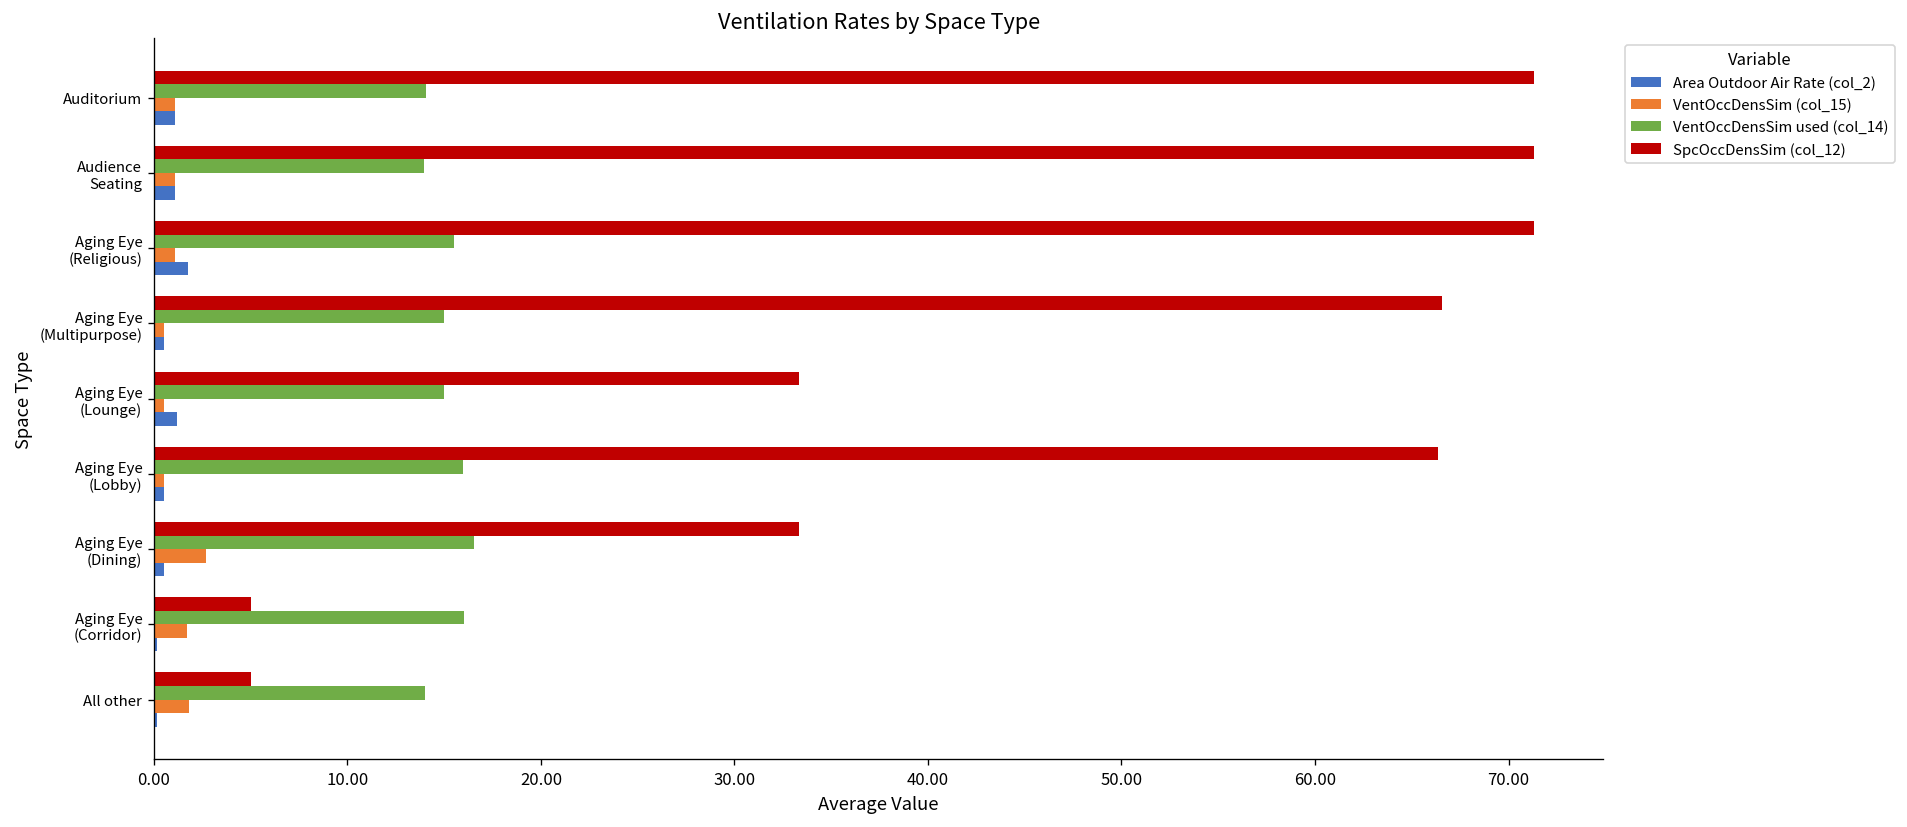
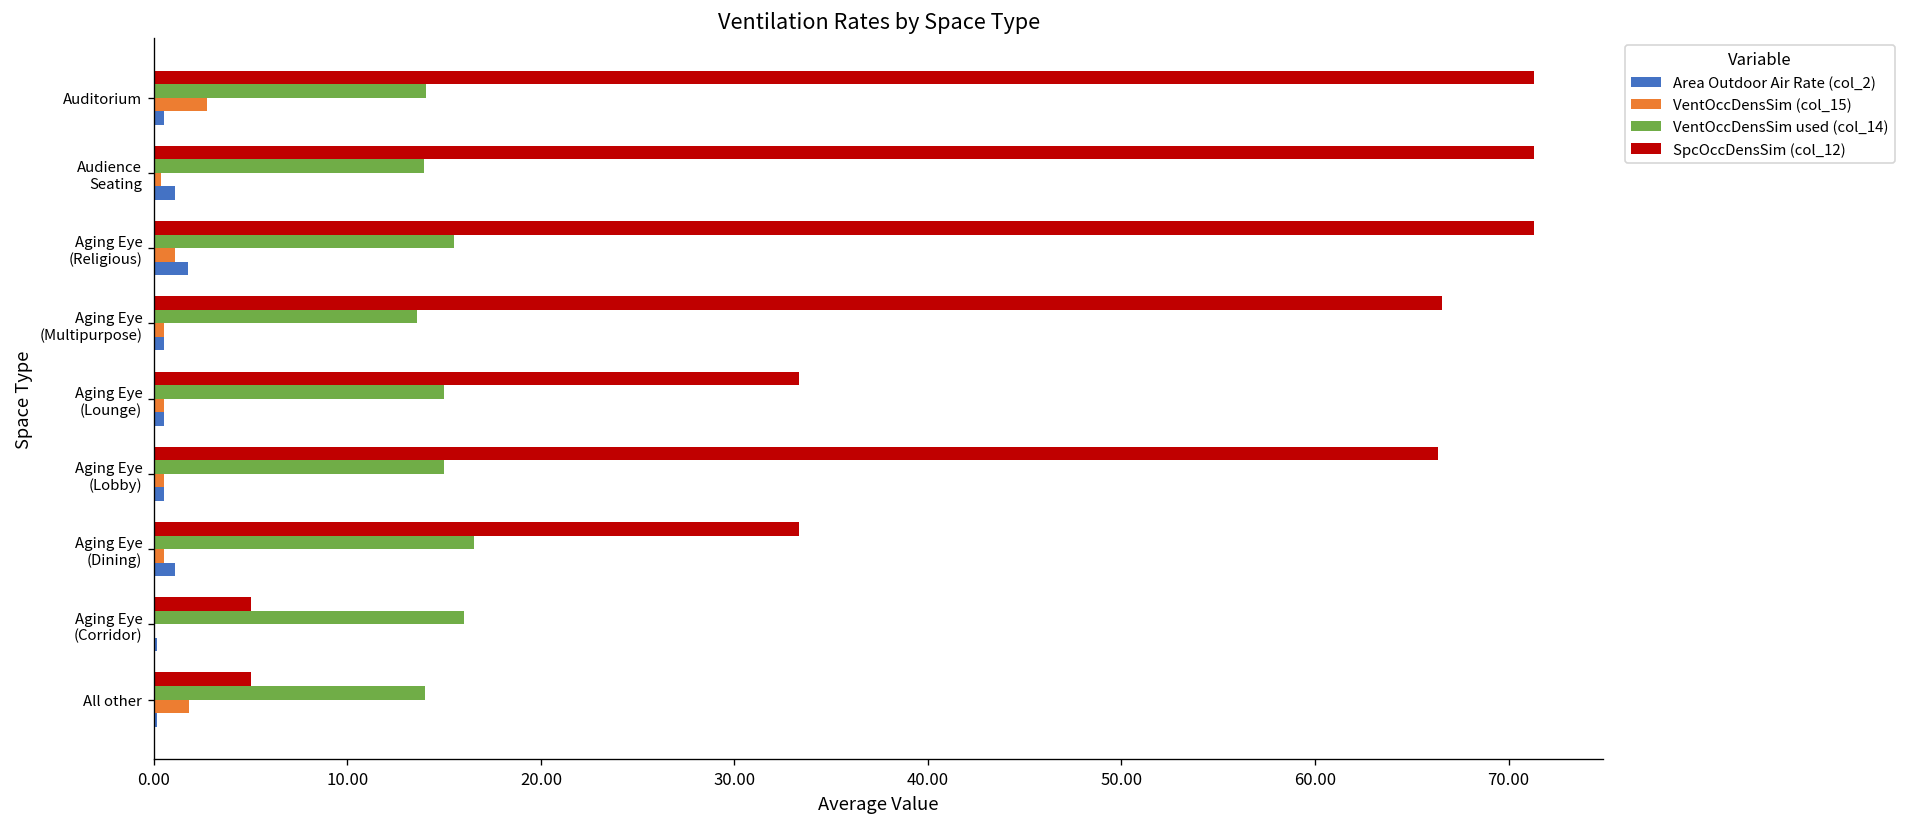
  {
    "Area Outdoor Air Rate (col_2)": {
-     "Auditorium": 1.1,
+     "Auditorium": 0.5,
      "Audience Seating": 1.1,
      "Aging Eye (Religious)": 1.8,
      "Aging Eye (Multipurpose)": 0.5,
-     "Aging Eye (Lounge)": 1.2,
+     "Aging Eye (Lounge)": 0.5,
      "Aging Eye (Lobby)": 0.5,
-     "Aging Eye (Dining)": 0.5
+     "Aging Eye (Dining)": 1.1
    },
    "VentOccDensSim (col_15)": {
-     "Auditorium": 1.1,
-     "Audience Seating": 1.1,
+     "Auditorium": 2.7,
+     "Audience Seating": 0.4,
      "Aging Eye (Religious)": 1.1,
      "Aging Eye (Multipurpose)": 0.5,
      "Aging Eye (Lounge)": 0.5,
      "Aging Eye (Lobby)": 0.5,
-     "Aging Eye (Dining)": 2.7,
-     "Aging Eye (Corridor)": 1.7,
+     "Aging Eye (Dining)": 0.5,
+     "Aging Eye (Corridor)": 0.1,
      "All other": 1.8
    },
    "VentOccDensSim used (col_14)": {
      "Auditorium": 14.1,
      "Audience Seating": 14.0,
      "Aging Eye (Religious)": 15.5,
-     "Aging Eye (Multipurpose)": 15.0,
+     "Aging Eye (Multipurpose)": 13.6,
      "Aging Eye (Lounge)": 15.0,
-     "Aging Eye (Lobby)": 16.0,
+     "Aging Eye (Lobby)": 15.0,
      "Aging Eye (Dining)": 16.5,
      "Aging Eye (Corridor)": 16.0,
      "All other": 14.0
    },
    "SpcOccDensSim (col_12)": {
      "Auditorium": 71.3,
      "Audience Seating": 71.3,
      "Aging Eye (Religious)": 71.3,
      "Aging Eye (Multipurpose)": 66.6,
      "Aging Eye (Lounge)": 33.3,
      "Aging Eye (Lobby)": 66.4,
      "Aging Eye (Dining)": 33.3,
      "Aging Eye (Corridor)": 5.0,
      "All other": 5.0
    }
  }
